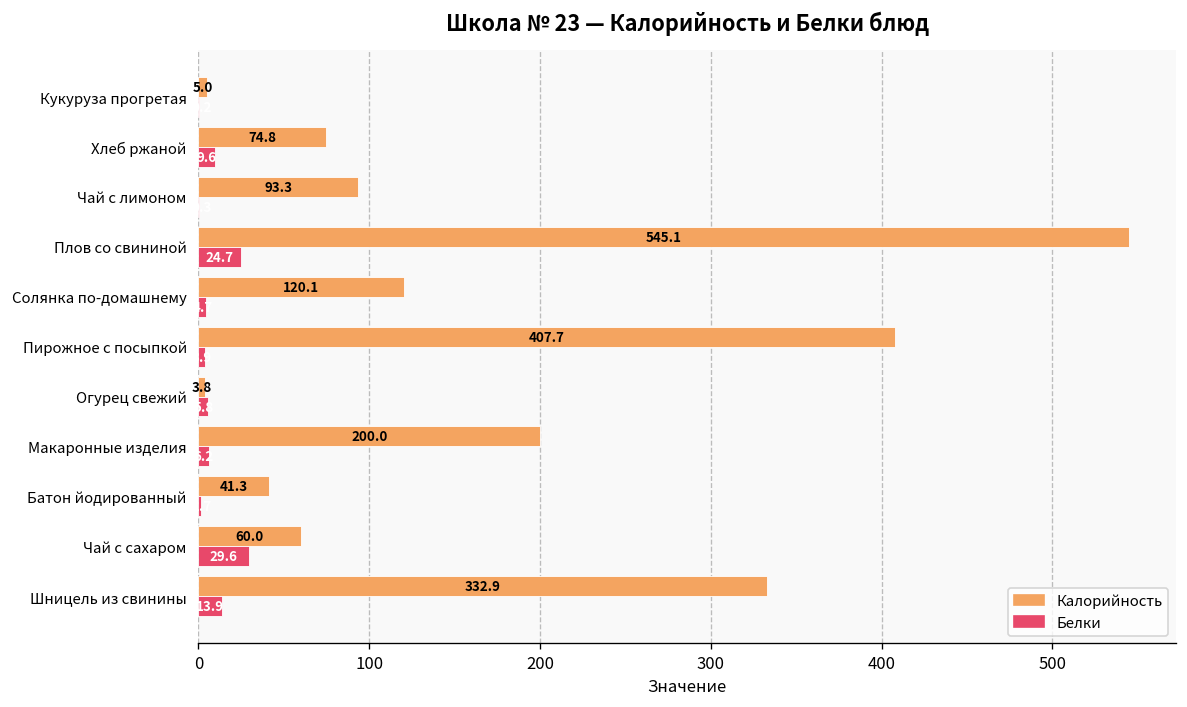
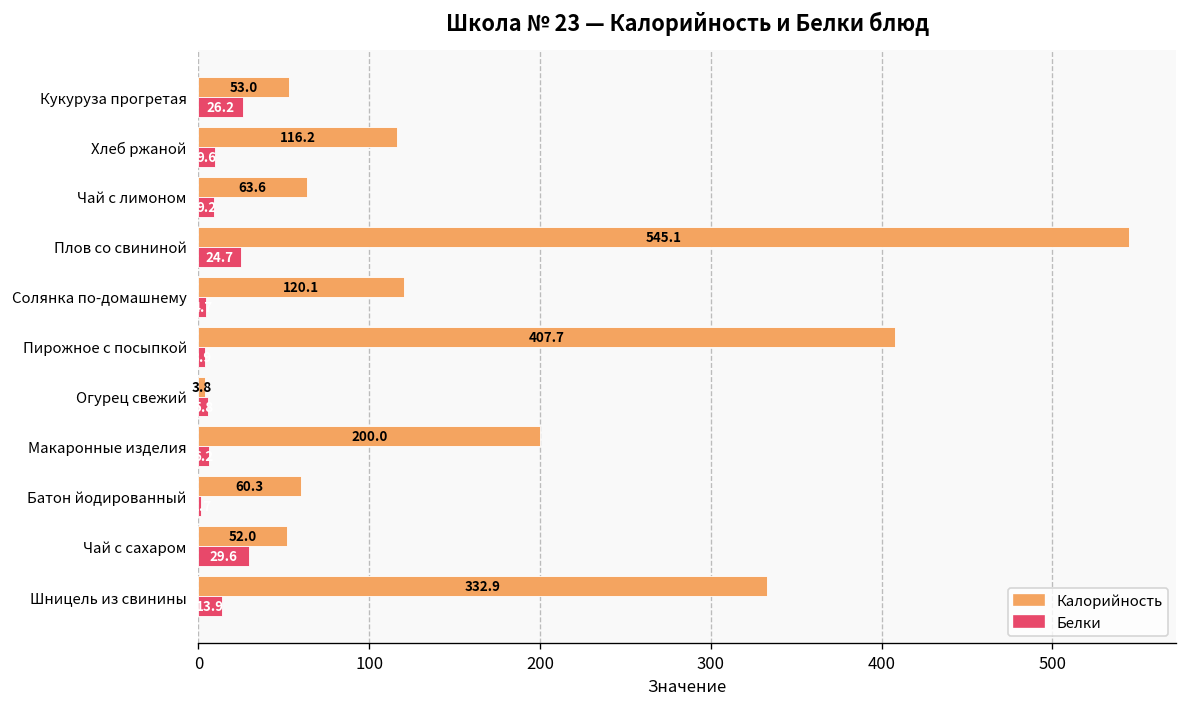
  {
    "Калорийность": {
-     "Кукуруза прогретая": 5.0,
-     "Хлеб ржаной": 74.8,
-     "Чай с лимоном": 93.3,
+     "Кукуруза прогретая": 53.0,
+     "Хлеб ржаной": 116.2,
+     "Чай с лимоном": 63.6,
      "Плов со свининой": 545.1,
      "Солянка по-домашнему": 120.1,
      "Пирожное с посыпкой": 407.7,
      "Огурец свежий": 3.8,
      "Макаронные изделия": 200.0,
-     "Батон йодированный": 41.3,
-     "Чай с сахаром": 60.0,
+     "Батон йодированный": 60.3,
+     "Чай с сахаром": 52.0,
      "Шницель из свинины": 332.9
    },
    "Белки": {
-     "Кукуруза прогретая": 0,
-     "Чай с лимоном": 0,
+     "Кукуруза прогретая": 26,
+     "Чай с лимоном": 9,
      "Солянка по-домашнему": 5,
      "Пирожное с посыпкой": 4,
      "Огурец свежий": 6,
      "Макаронные изделия": 6
    }
  }
